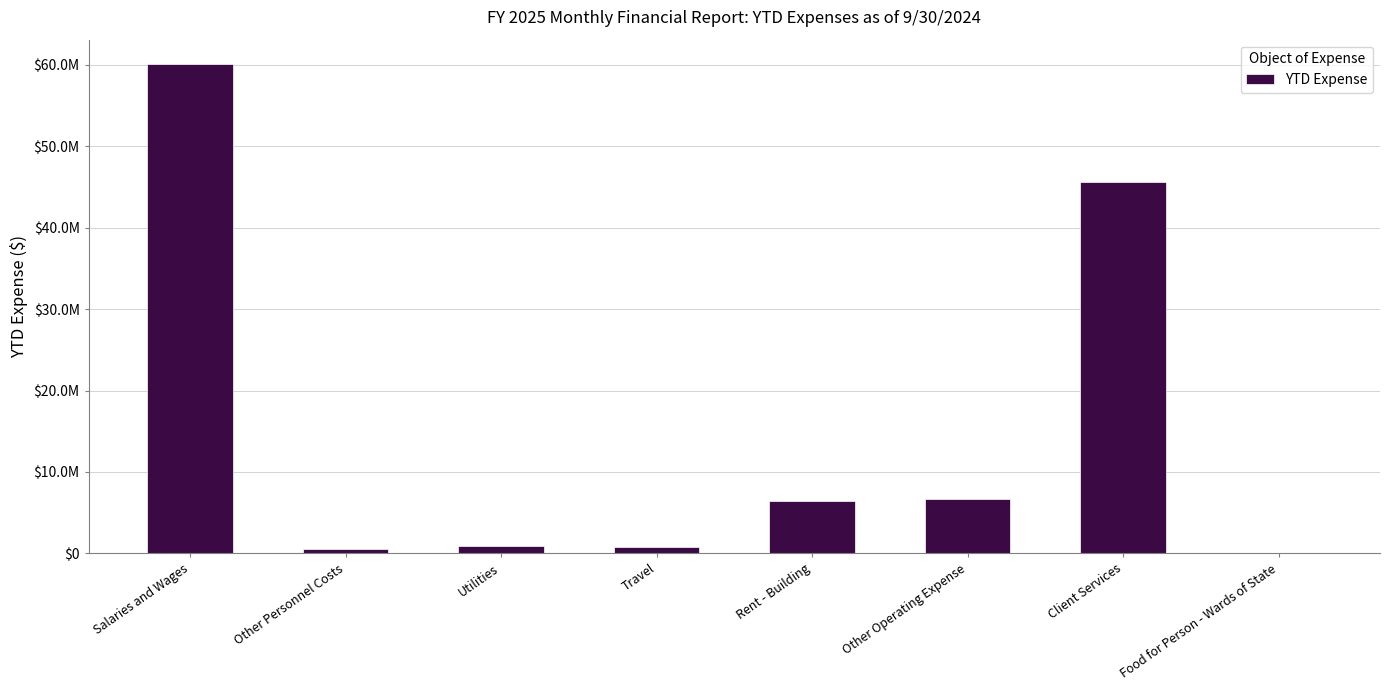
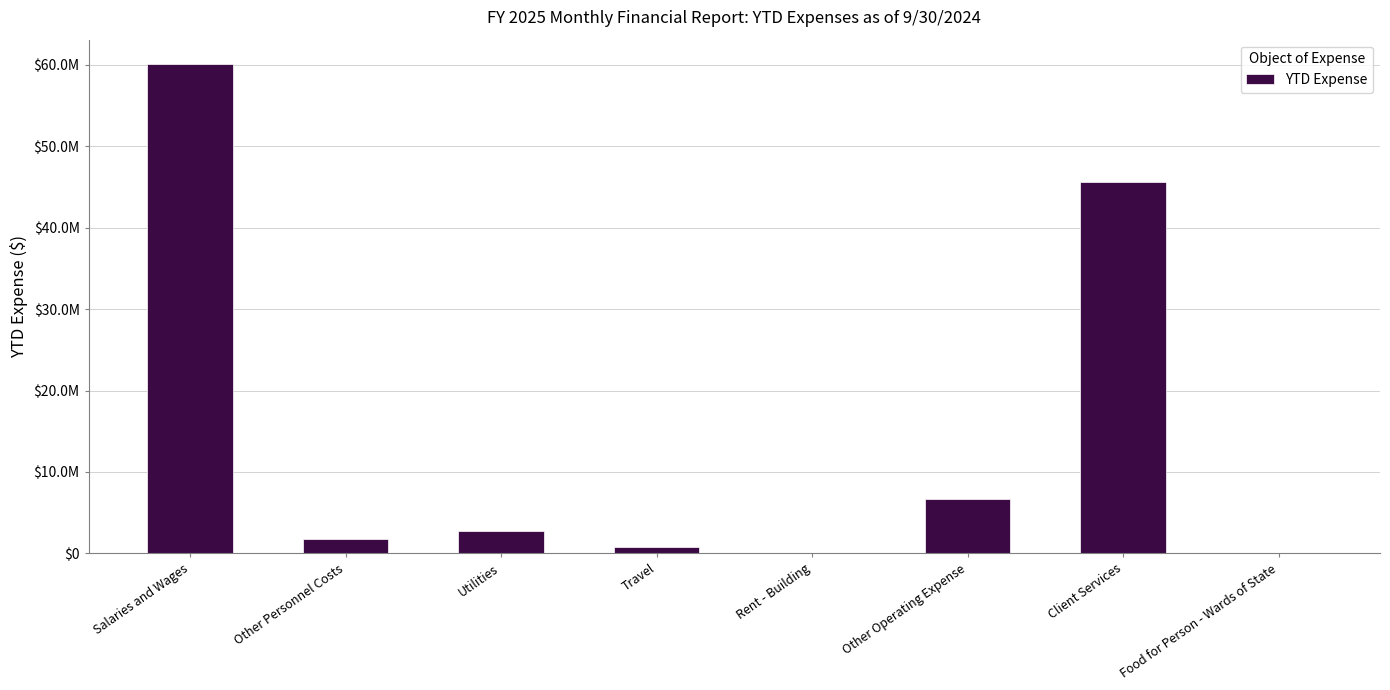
  {
    "Salaries and Wages": "$60000000",
-   "Other Personnel Costs": "$1000000",
-   "Utilities": "$1000000",
+   "Other Personnel Costs": "$2000000",
+   "Utilities": "$3000000",
    "Travel": "$1000000",
-   "Rent - Building": "$6000000",
+   "Rent - Building": "$0",
    "Other Operating Expense": "$7000000",
    "Client Services": "$46000000"
  }
